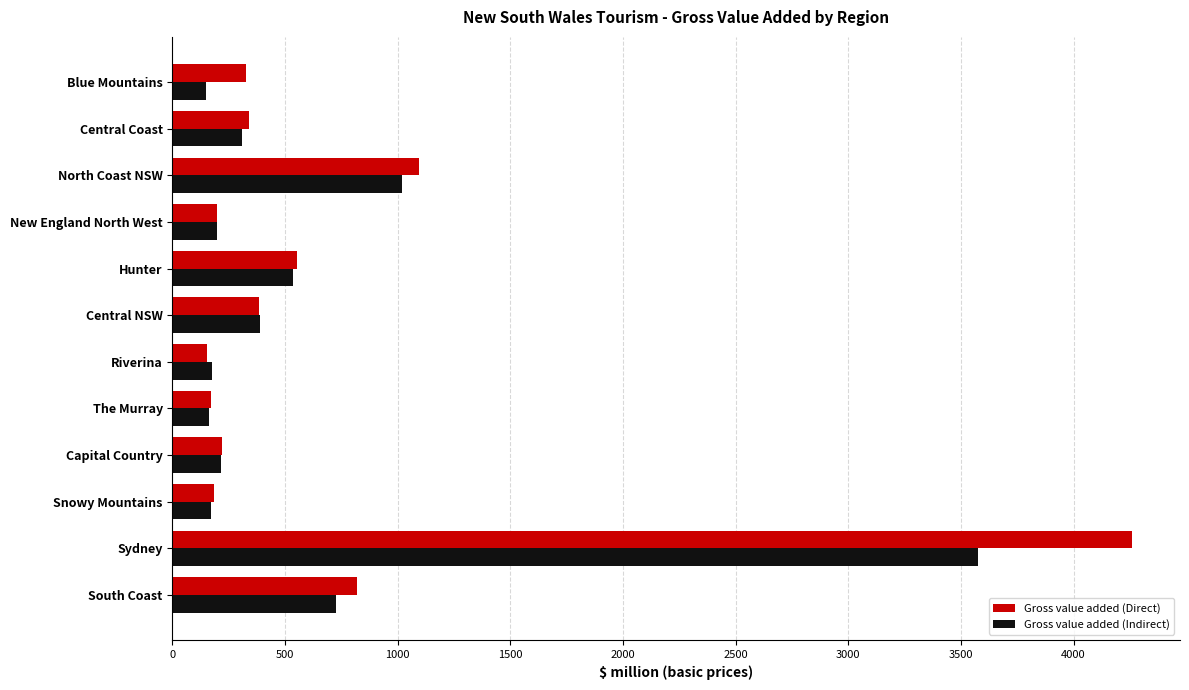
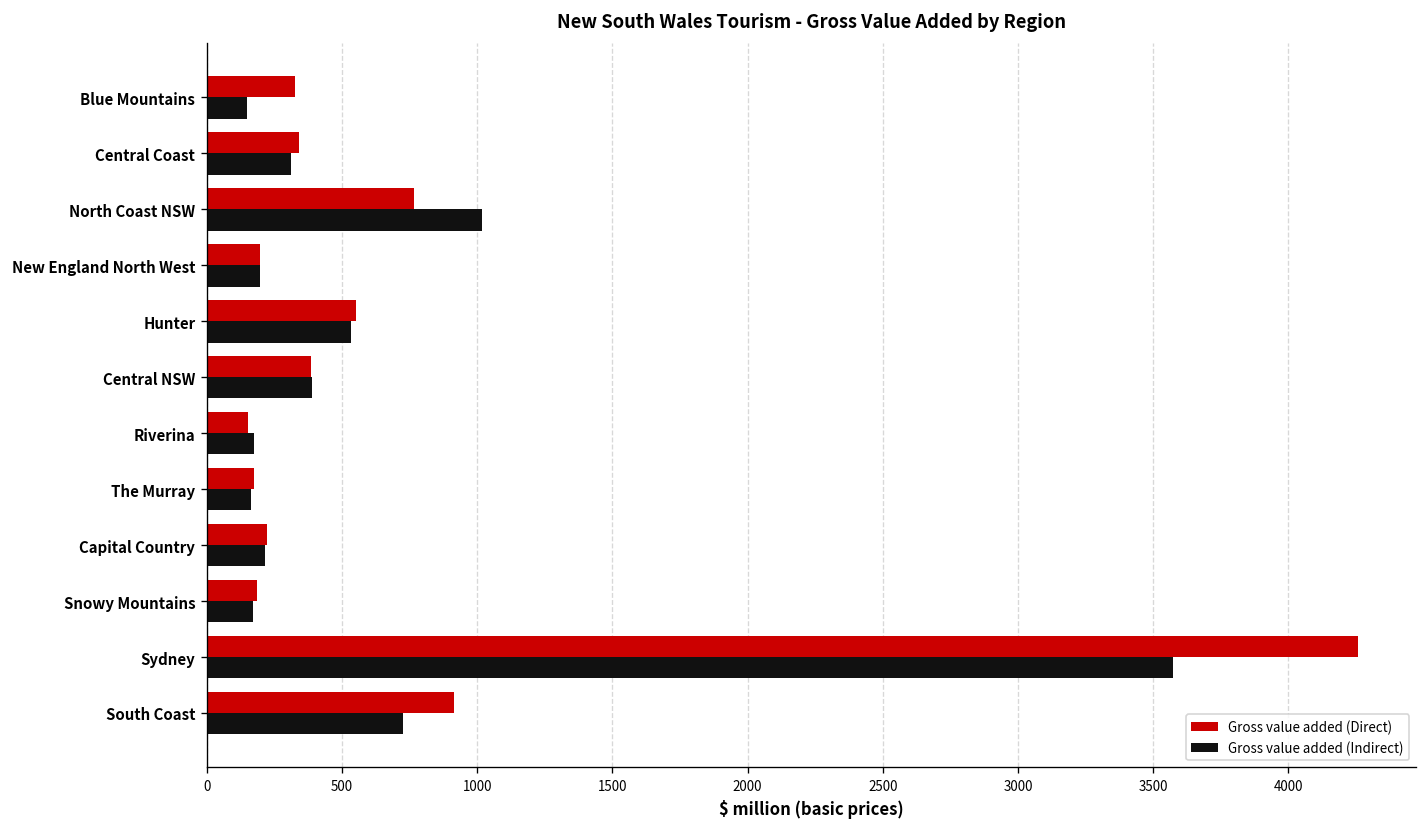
  {
    "Gross value added (Direct)": {
      "Blue Mountains": 320,
      "Central Coast": 340,
-     "North Coast NSW": 1100,
+     "North Coast NSW": 770,
      "New England North West": 200,
      "Hunter": 550,
      "Central NSW": 380,
      "Riverina": 150,
      "The Murray": 170,
      "Capital Country": 220,
      "Snowy Mountains": 180,
      "Sydney": 4260,
-     "South Coast": 820
+     "South Coast": 920
    },
    "Gross value added (Indirect)": {
      "Blue Mountains": 150,
      "Central Coast": 310,
      "North Coast NSW": 1020,
      "New England North West": 200,
      "Hunter": 530,
      "Central NSW": 390,
      "Riverina": 170,
      "The Murray": 160,
      "Capital Country": 220,
      "Snowy Mountains": 170,
      "Sydney": 3570,
      "South Coast": 730
    }
  }
